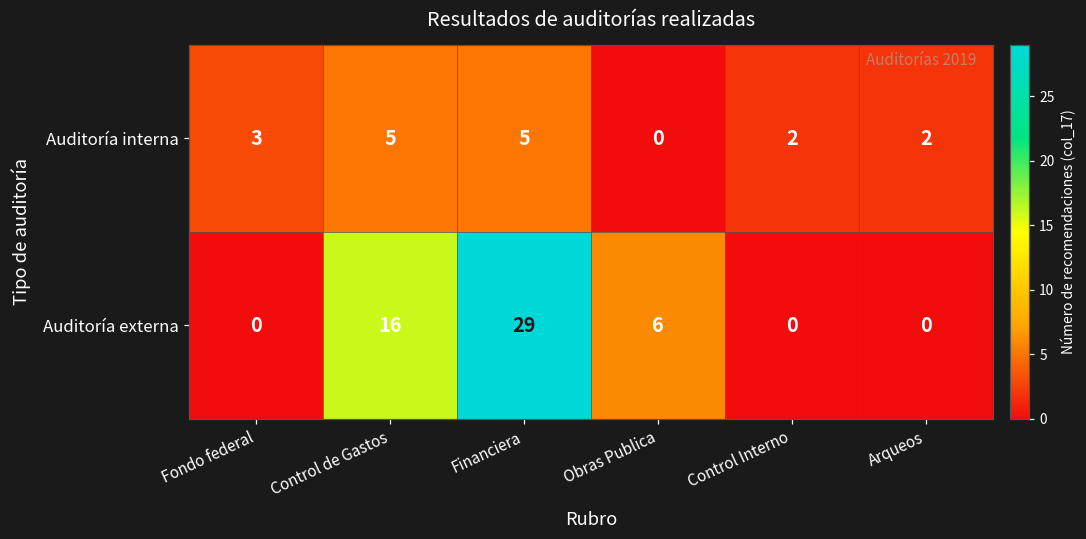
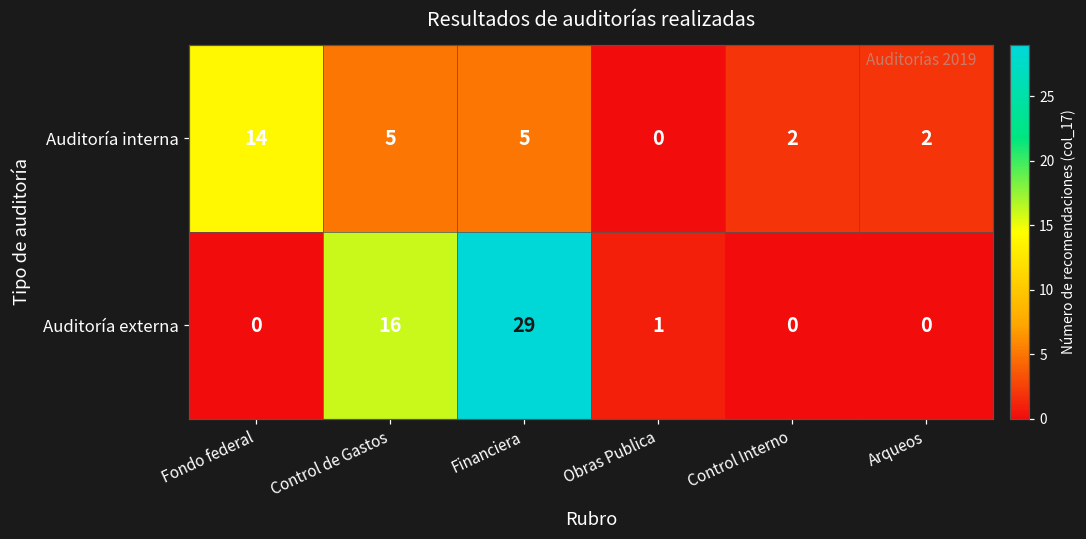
  {
    "Auditoría interna": {
-     "Fondo federal": 3,
+     "Fondo federal": 14,
      "Control de Gastos": 5,
      "Financiera": 5,
      "Obras Publica": 0,
      "Control Interno": 2
    },
    "Auditoría externa": {
      "Fondo federal": 0,
      "Control de Gastos": 16,
      "Financiera": 29,
-     "Obras Publica": 6,
+     "Obras Publica": 1,
      "Control Interno": 0,
      "Arqueos": 0
    }
  }
